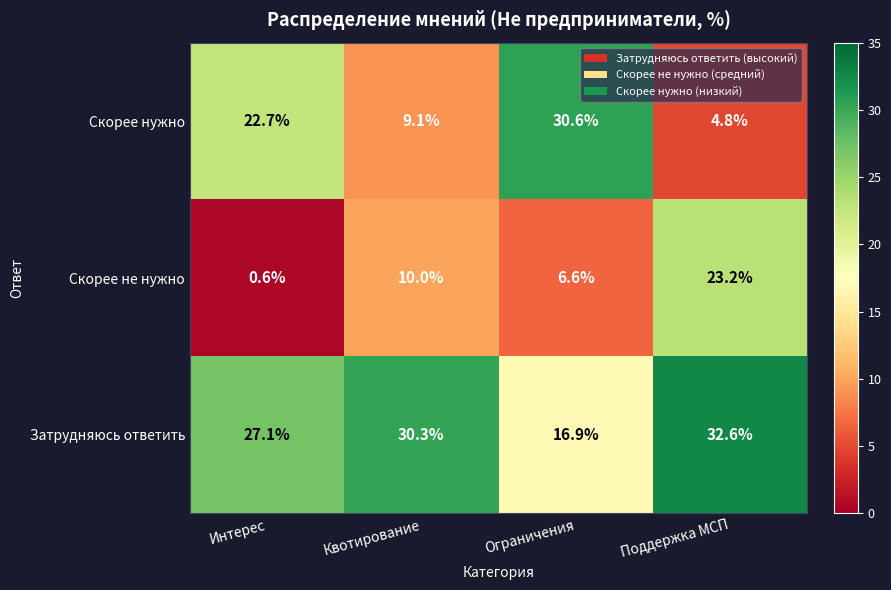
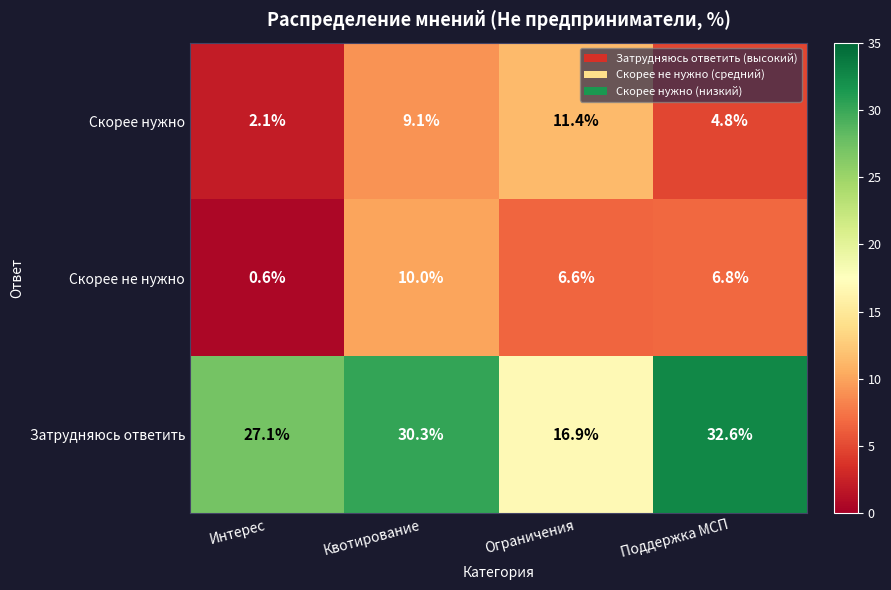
  {
    "Скорее нужно": {
-     "Интерес": "22.7%",
+     "Интерес": "2.1%",
      "Квотирование": "9.1%",
-     "Ограничения": "30.6%",
+     "Ограничения": "11.4%",
      "Поддержка МСП": "4.8%"
    },
    "Скорее не нужно": {
      "Интерес": "0.6%",
      "Квотирование": "10.0%",
      "Ограничения": "6.6%",
-     "Поддержка МСП": "23.2%"
+     "Поддержка МСП": "6.8%"
    },
    "Затрудняюсь ответить": {
      "Интерес": "27.1%",
      "Квотирование": "30.3%",
      "Ограничения": "16.9%",
      "Поддержка МСП": "32.6%"
    }
  }
